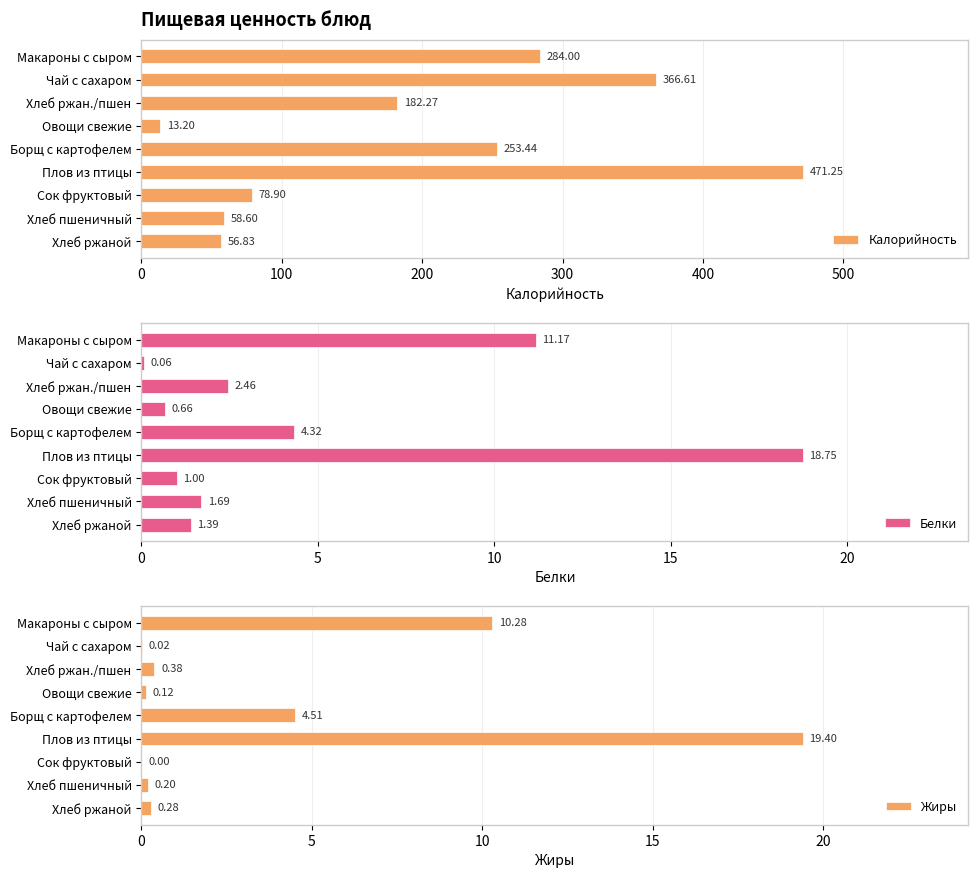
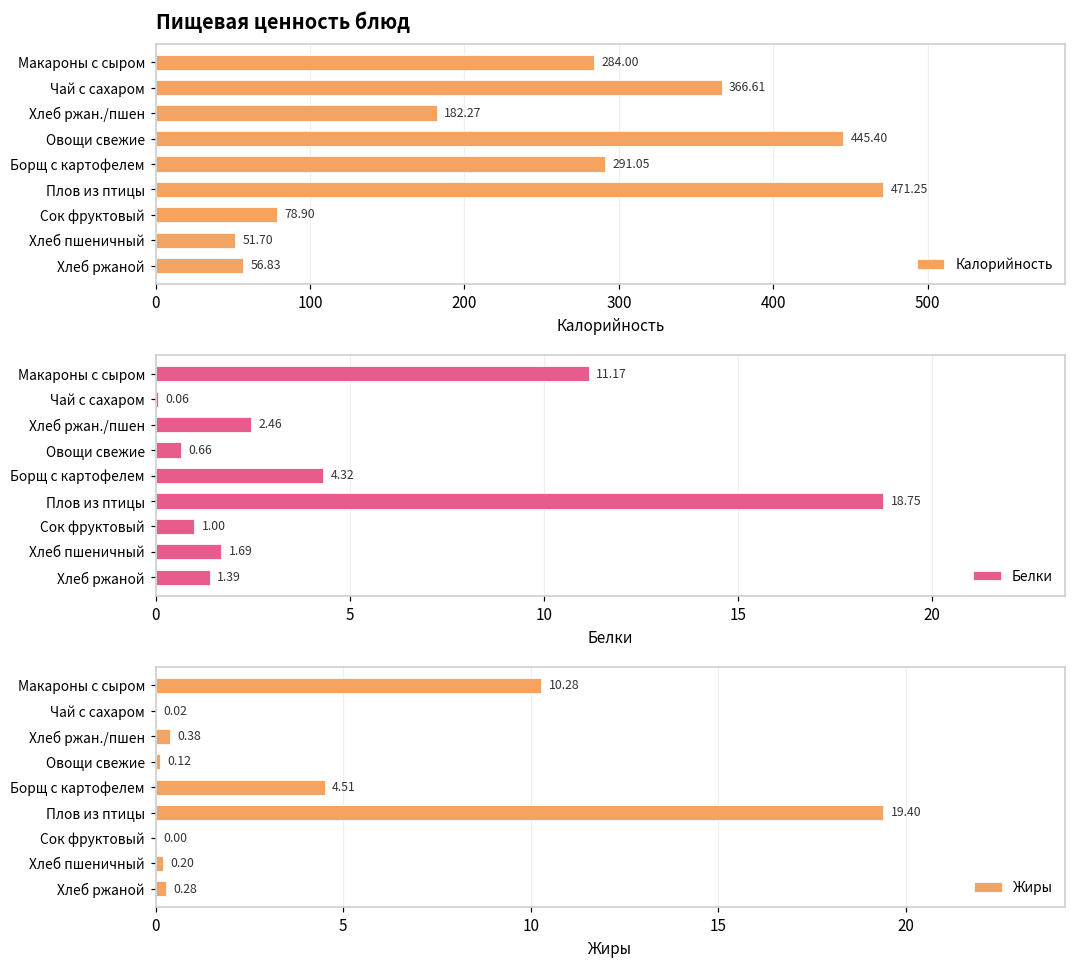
  {
    "Пищевая ценность блюд": {
      "Макароны с сыром": 284.00,
      "Чай с сахаром": 366.61,
      "Хлеб ржан./пшен": 182.27,
-     "Овощи свежие": 13.20,
-     "Борщ с картофелем": 253.44,
+     "Овощи свежие": 445.40,
+     "Борщ с картофелем": 291.05,
      "Плов из птицы": 471.25,
      "Сок фруктовый": 78.90,
-     "Хлеб пшеничный": 58.60,
+     "Хлеб пшеничный": 51.70,
      "Хлеб ржаной": 56.83
    }
  }
